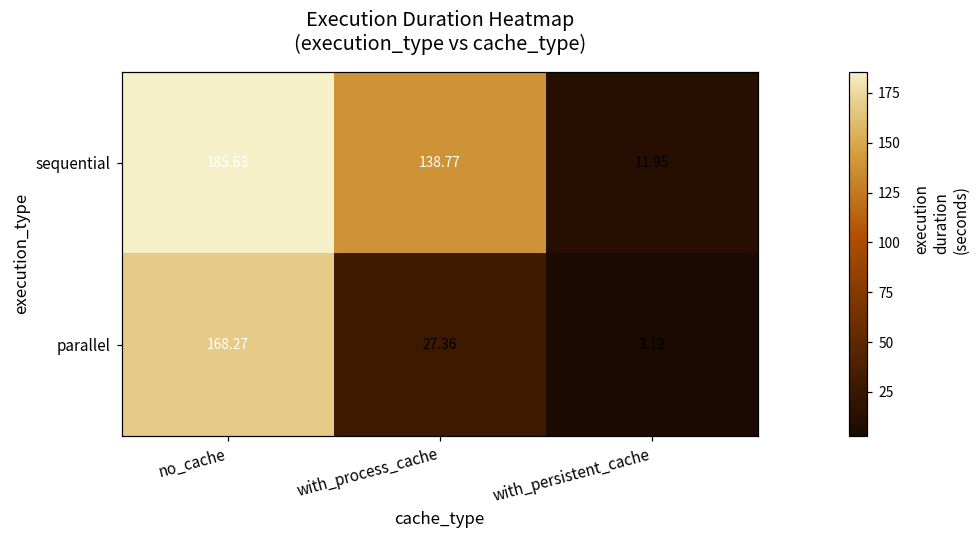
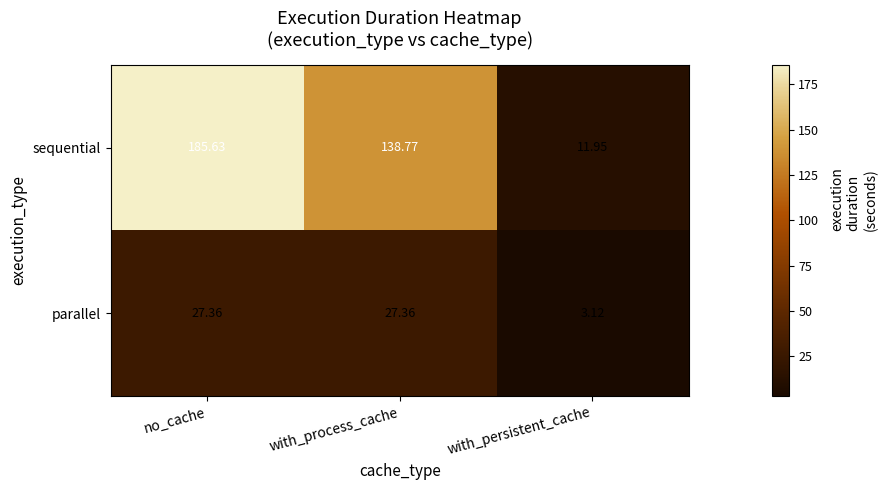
  {
    "sequential": {
      "no_cache": 185.63,
      "with_process_cache": 138.77
    },
    "parallel": {
-     "no_cache": 168.27,
+     "no_cache": 27.36,
      "with_process_cache": 27.36
    }
  }
